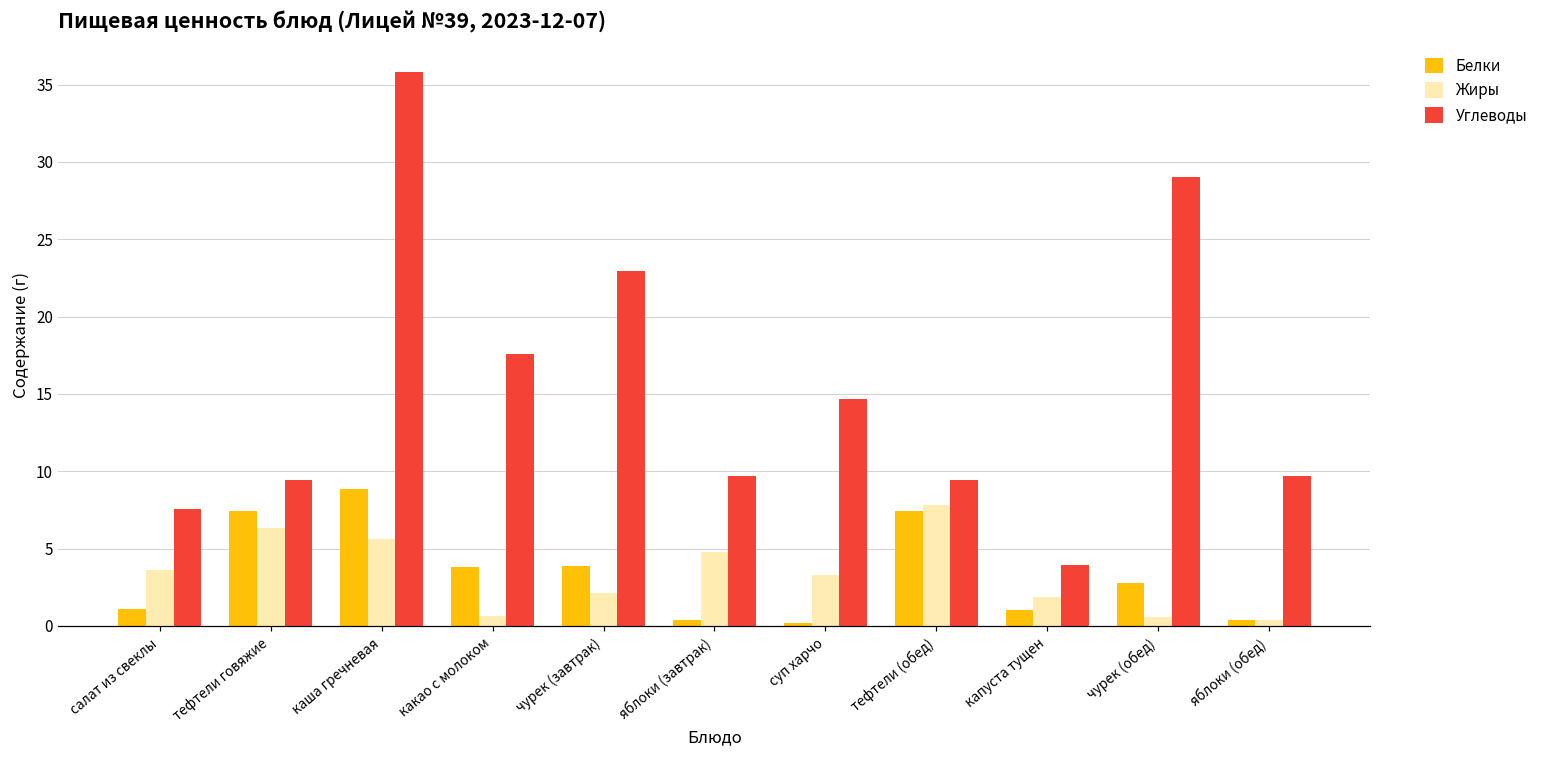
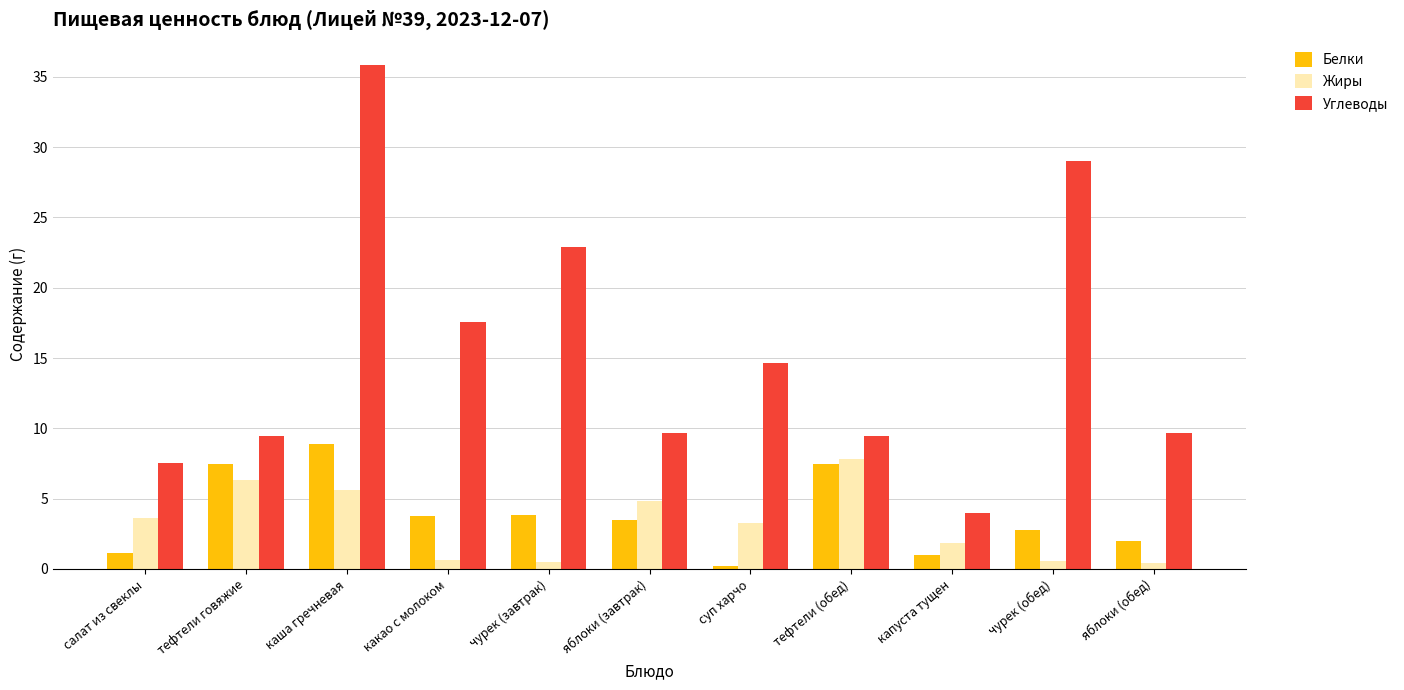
  {
    "Белки": {
      "салат из свеклы": 1.1,
      "тефтели говяжие": 7.5,
      "каша гречневая": 8.9,
      "какао с молоком": 3.8,
      "чурек (завтрак)": 3.8,
-     "яблоки (завтрак)": 0.4,
+     "яблоки (завтрак)": 3.5,
      "суп харчо": 0.2,
      "тефтели (обед)": 7.5,
      "капуста тущен": 1.0,
      "чурек (обед)": 2.8,
-     "яблоки (обед)": 0.4
+     "яблоки (обед)": 2.0
    },
    "Жиры": {
      "салат из свеклы": 3.6,
      "тефтели говяжие": 6.3,
      "каша гречневая": 5.6,
      "какао с молоком": 0.7,
-     "чурек (завтрак)": 2.1,
+     "чурек (завтрак)": 0.5,
      "яблоки (завтрак)": 4.8,
      "суп харчо": 3.3,
      "тефтели (обед)": 7.8,
      "капуста тущен": 1.8,
      "чурек (обед)": 0.6,
      "яблоки (обед)": 0.4
    },
    "Углеводы": {
      "салат из свеклы": 7.6,
      "тефтели говяжие": 9.4,
      "каша гречневая": 35.8,
      "какао с молоком": 17.6,
      "чурек (завтрак)": 22.9,
      "яблоки (завтрак)": 9.7,
      "суп харчо": 14.7,
      "тефтели (обед)": 9.4,
      "капуста тущен": 4.0,
      "чурек (обед)": 29.0,
      "яблоки (обед)": 9.7
    }
  }
